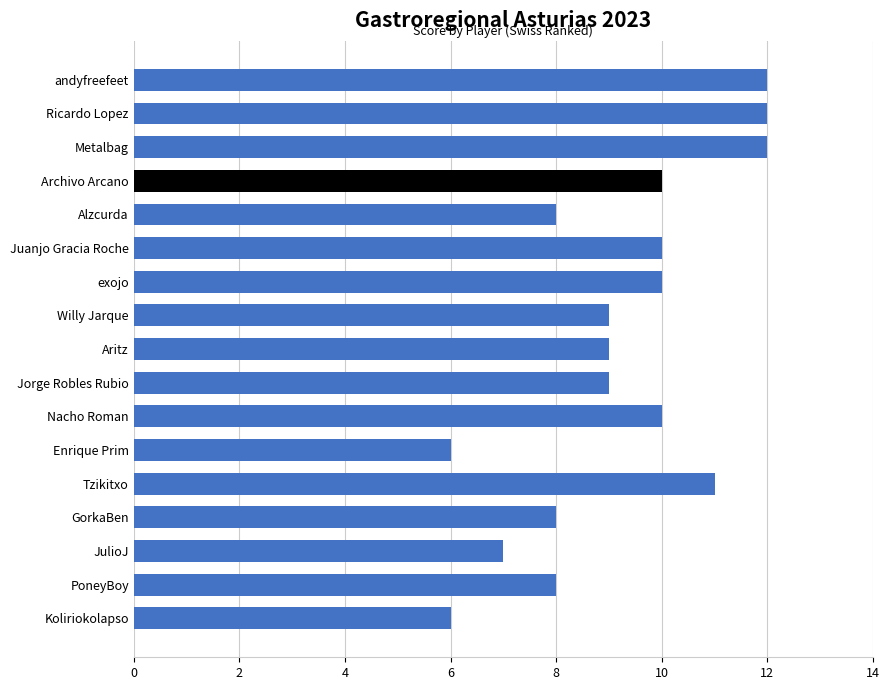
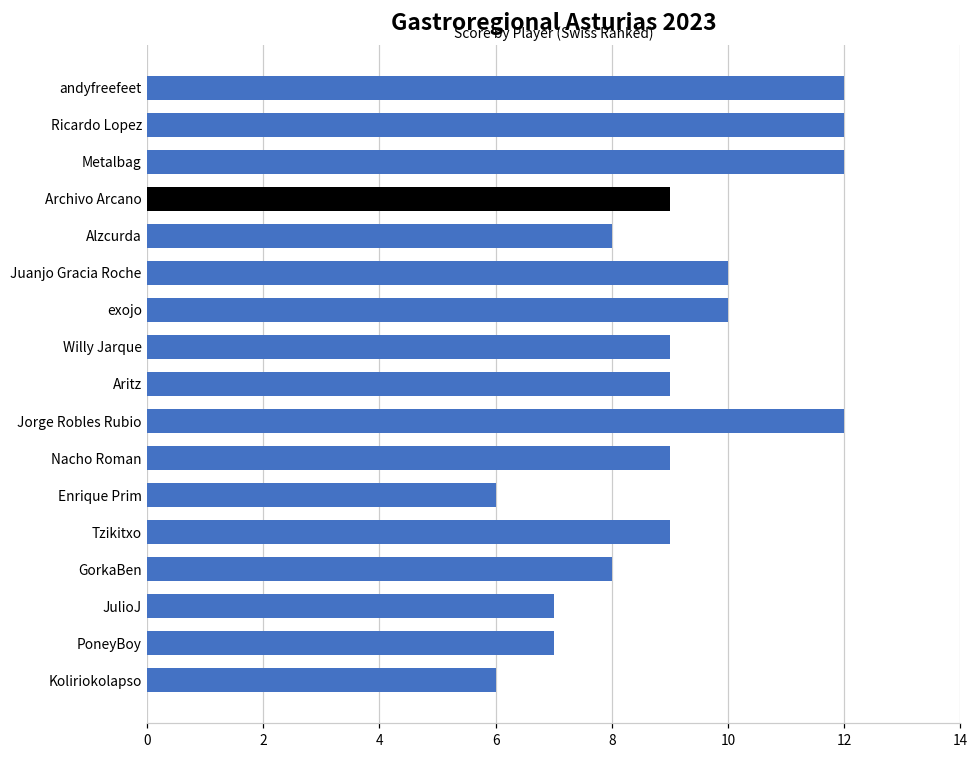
  {
    "andyfreefeet": 12,
    "Ricardo Lopez": 12,
    "Metalbag": 12,
-   "Archivo Arcano": 10,
+   "Archivo Arcano": 9,
    "Alzcurda": 8,
    "Juanjo Gracia Roche": 10,
    "exojo": 10,
    "Willy Jarque": 9,
    "Aritz": 9,
-   "Jorge Robles Rubio": 9,
-   "Nacho Roman": 10,
+   "Jorge Robles Rubio": 12,
+   "Nacho Roman": 9,
    "Enrique Prim": 6,
-   "Tzikitxo": 11,
+   "Tzikitxo": 9,
    "GorkaBen": 8,
    "JulioJ": 7,
-   "PoneyBoy": 8,
+   "PoneyBoy": 7,
    "Koliriokolapso": 6
  }
